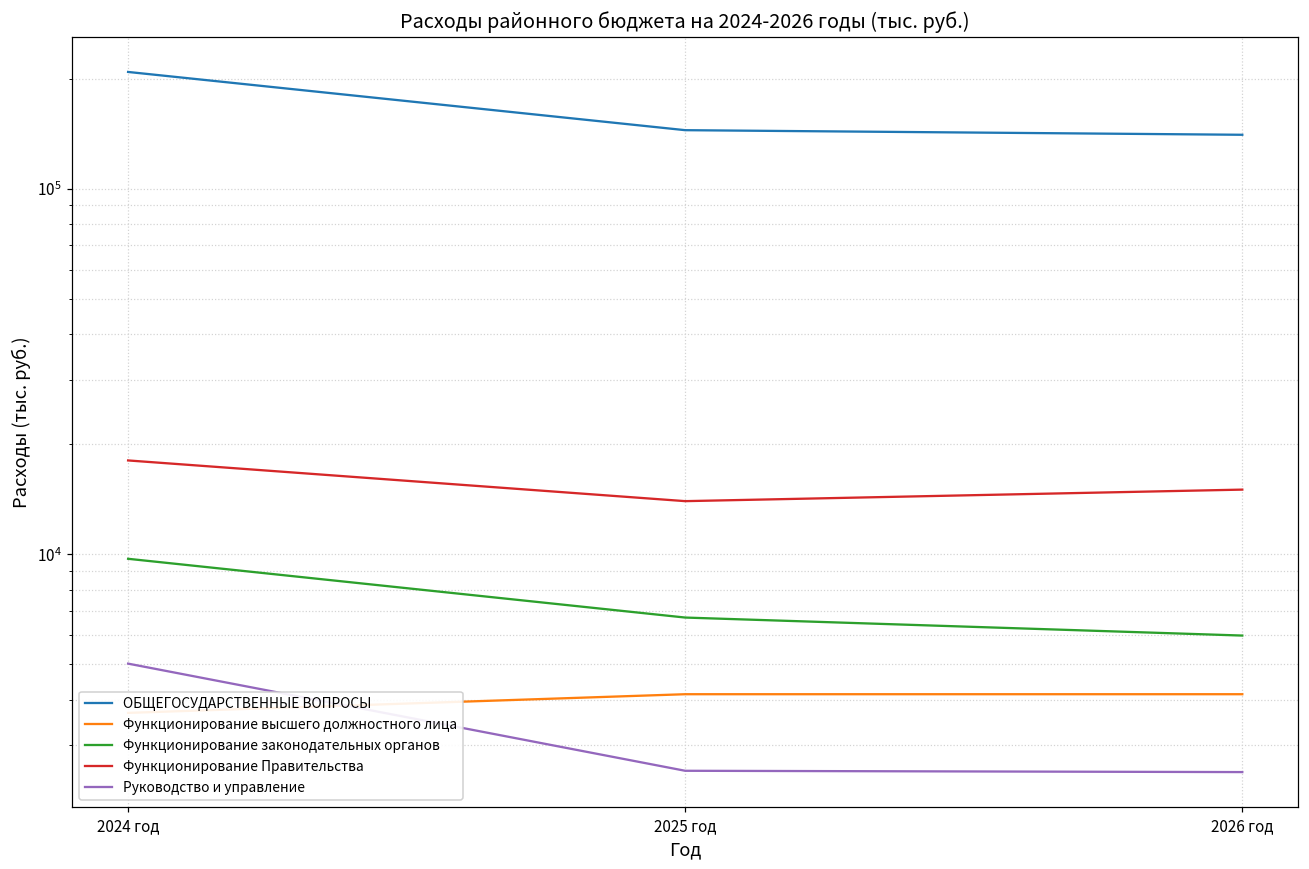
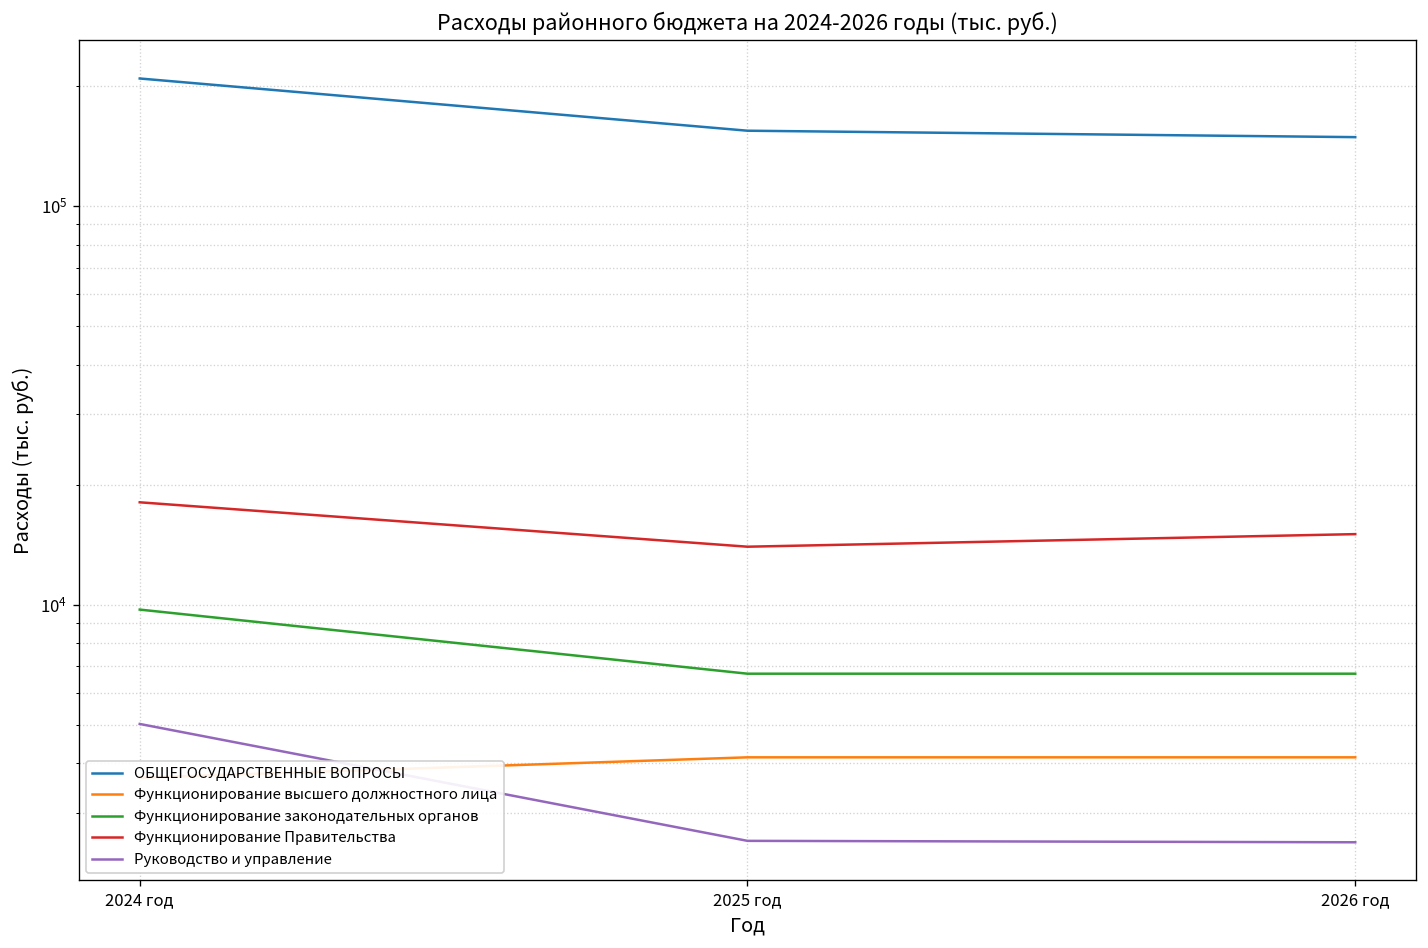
  {
    "ОБЩЕГОСУДАРСТВЕННЫЕ ВОПРОСЫ": {
      "2024 год": 210000,
-     "2025 год": 140000,
-     "2026 год": 140000
+     "2025 год": 150000,
+     "2026 год": 150000
    },
    "Функционирование высшего должностного лица": {
      "2025 год": 4100,
      "2026 год": 4100
    },
    "Функционирование законодательных органов": {
      "2024 год": 9700,
      "2025 год": 6700,
-     "2026 год": 6000
+     "2026 год": 6700
    },
    "Функционирование Правительства": {
      "2024 год": 18000,
      "2025 год": 14000,
      "2026 год": 15000
    },
    "Руководство и управление": {
      "2024 год": 5000,
      "2025 год": 2600,
      "2026 год": 2500
    }
  }
